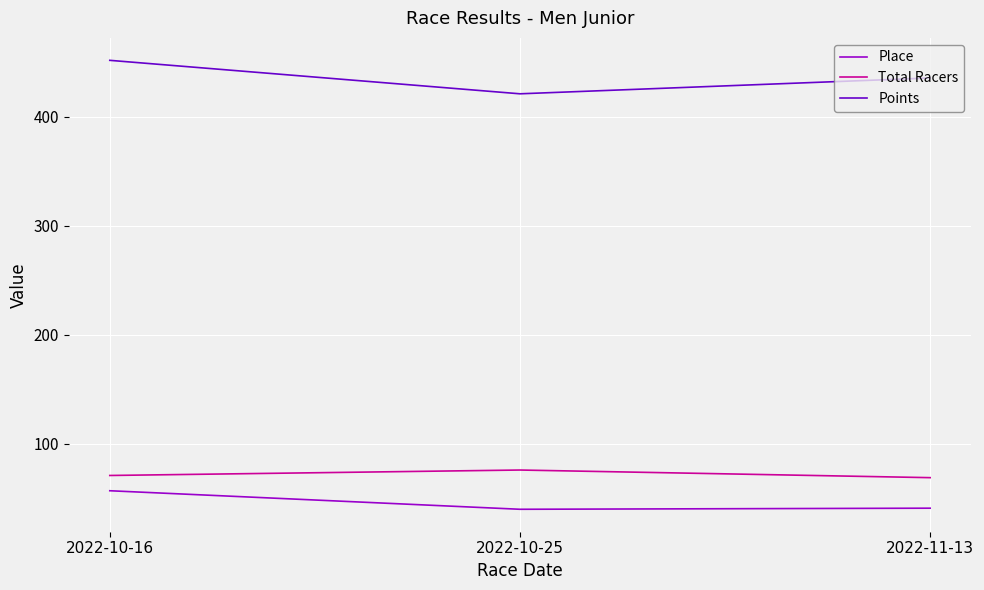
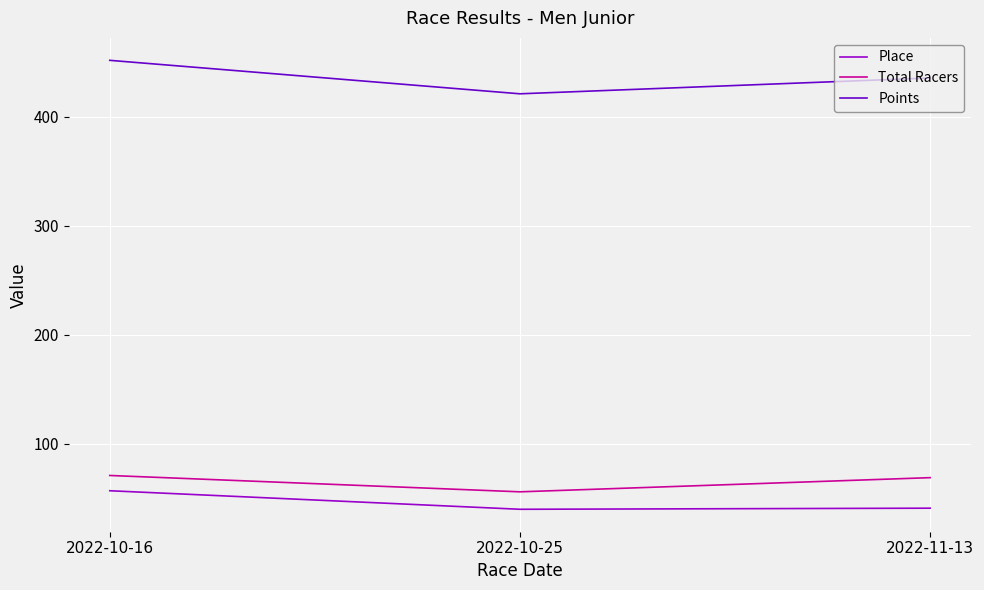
  {
    "Total Racers": {
      "2022-10-16": 71,
-     "2022-10-25": 76,
+     "2022-10-25": 56,
      "2022-11-13": 69
    }
  }
